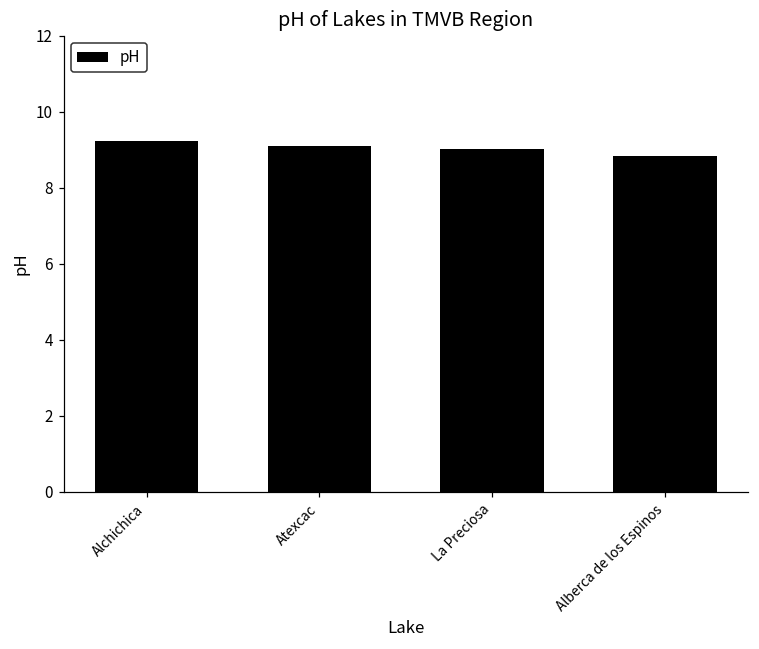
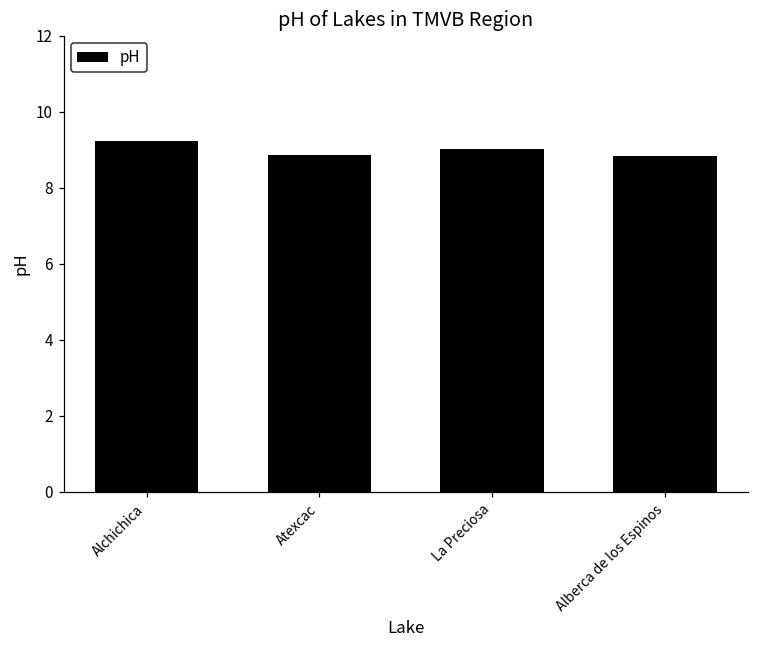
  {
    "Alchichica": 9.2,
-   "Atexcac": 9.1,
+   "Atexcac": 8.9,
    "La Preciosa": 9.0,
    "Alberca de los Espinos": 8.8
  }
